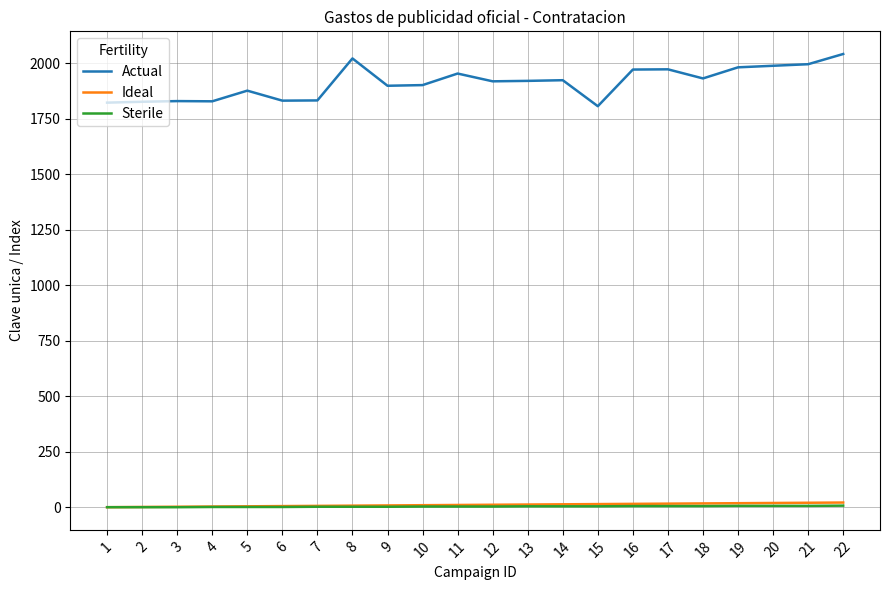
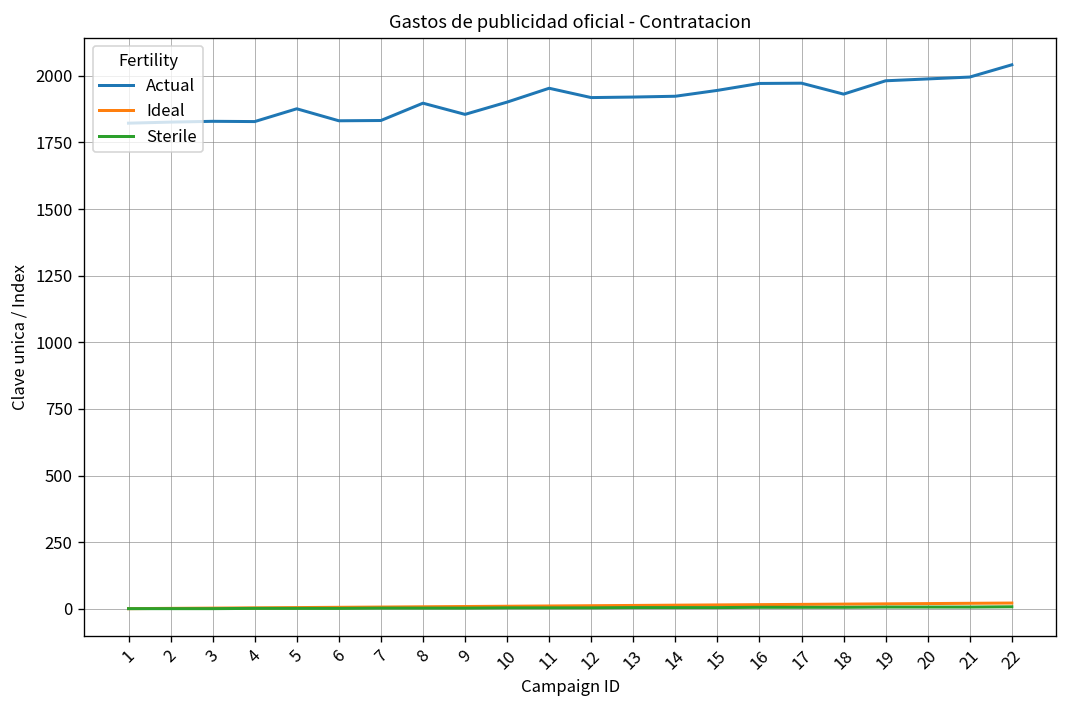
  {
    "Actual": {
      "3": 1830,
      "4": 1830,
      "5": 1880,
      "6": 1830,
      "7": 1830,
-     "8": 2020,
-     "9": 1900,
+     "8": 1900,
+     "9": 1860,
      "10": 1900,
      "11": 1950,
      "12": 1920,
      "13": 1920,
      "14": 1920,
-     "15": 1810,
+     "15": 1950,
      "16": 1970,
      "17": 1970,
      "18": 1930,
      "19": 1980,
      "20": 1990,
      "21": 2000,
      "22": 2040
    },
    "Ideal": {
      "18": 20,
      "19": 20,
      "20": 20,
      "21": 20,
      "22": 20
    },
    "Sterile": {
      "18": 10,
      "19": 10,
      "20": 10,
      "21": 10,
      "22": 10
    }
  }
